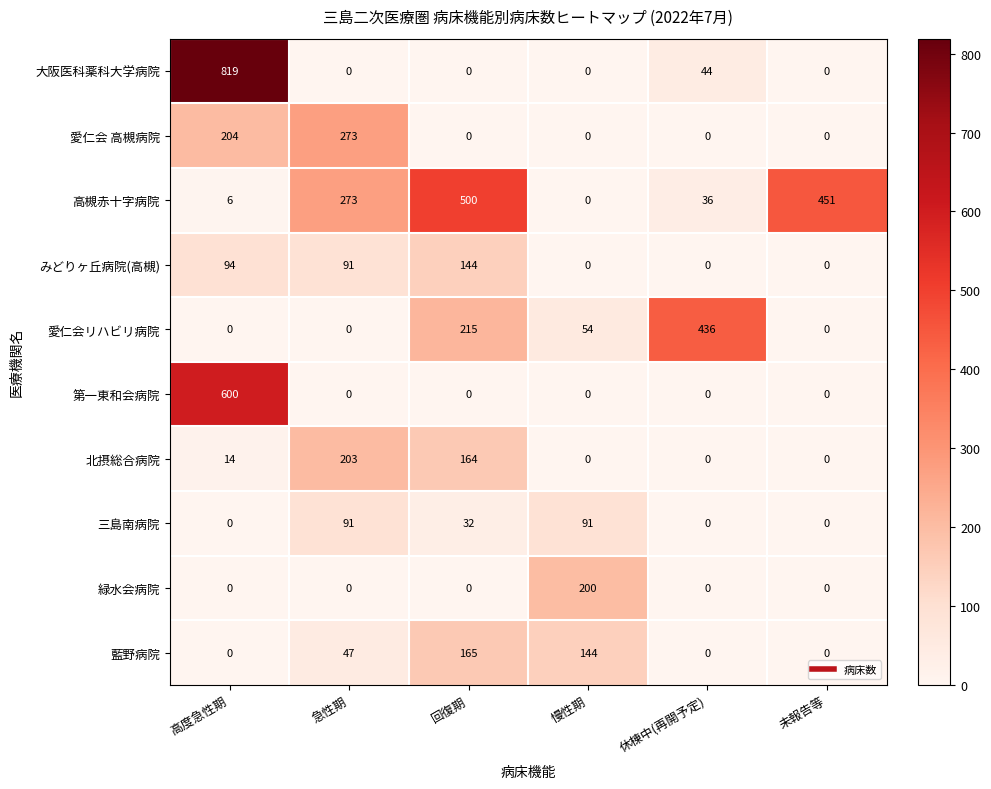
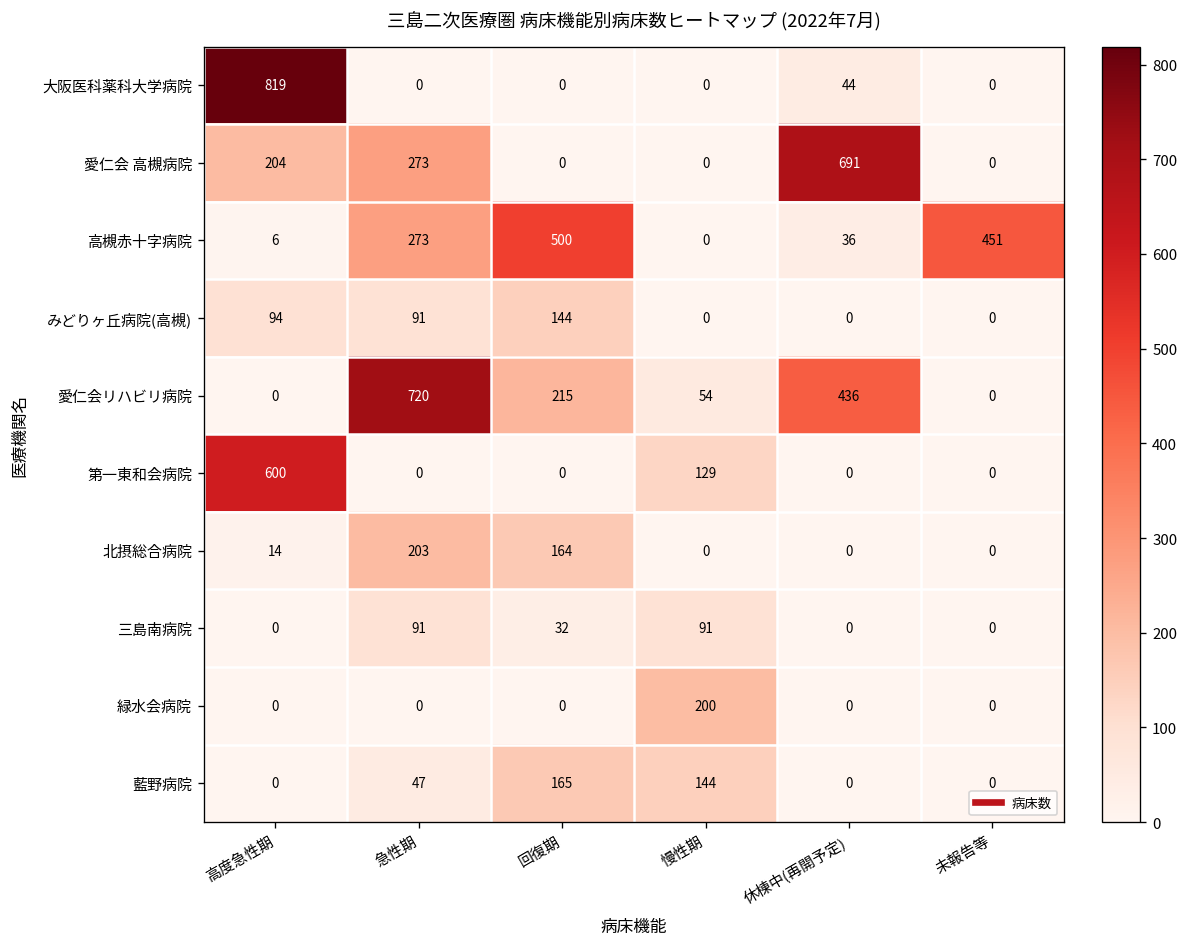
  {
    "大阪医科薬科大学病院": {
      "高度急性期": 819,
      "急性期": 0,
      "回復期": 0,
      "慢性期": 0,
      "休棟中(再開予定)": 44,
      "未報告等": 0
    },
    "愛仁会 高槻病院": {
      "高度急性期": 204,
      "急性期": 273,
      "回復期": 0,
      "慢性期": 0,
-     "休棟中(再開予定)": 0,
+     "休棟中(再開予定)": 691,
      "未報告等": 0
    },
    "高槻赤十字病院": {
      "高度急性期": 6,
      "急性期": 273,
      "回復期": 500,
      "慢性期": 0,
      "休棟中(再開予定)": 36,
      "未報告等": 451
    },
    "みどりヶ丘病院(高槻)": {
      "高度急性期": 94,
      "急性期": 91,
      "回復期": 144,
      "慢性期": 0,
      "休棟中(再開予定)": 0,
      "未報告等": 0
    },
    "愛仁会リハビリ病院": {
      "高度急性期": 0,
-     "急性期": 0,
+     "急性期": 720,
      "回復期": 215,
      "慢性期": 54,
      "休棟中(再開予定)": 436,
      "未報告等": 0
    },
    "第一東和会病院": {
      "高度急性期": 600,
      "急性期": 0,
      "回復期": 0,
-     "慢性期": 0,
+     "慢性期": 129,
      "休棟中(再開予定)": 0,
      "未報告等": 0
    },
    "北摂総合病院": {
      "高度急性期": 14,
      "急性期": 203,
      "回復期": 164,
      "慢性期": 0,
      "休棟中(再開予定)": 0,
      "未報告等": 0
    },
    "三島南病院": {
      "高度急性期": 0,
      "急性期": 91,
      "回復期": 32,
      "慢性期": 91,
      "休棟中(再開予定)": 0,
      "未報告等": 0
    },
    "緑水会病院": {
      "高度急性期": 0,
      "急性期": 0,
      "回復期": 0,
      "慢性期": 200,
      "休棟中(再開予定)": 0,
      "未報告等": 0
    },
    "藍野病院": {
      "高度急性期": 0,
      "急性期": 47,
      "回復期": 165,
      "慢性期": 144,
      "休棟中(再開予定)": 0,
      "未報告等": 0
    }
  }
